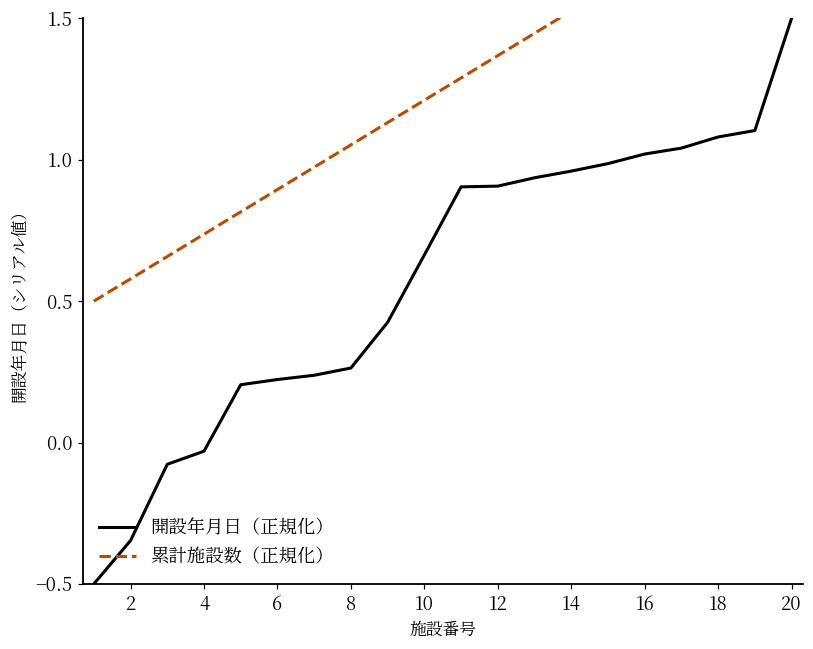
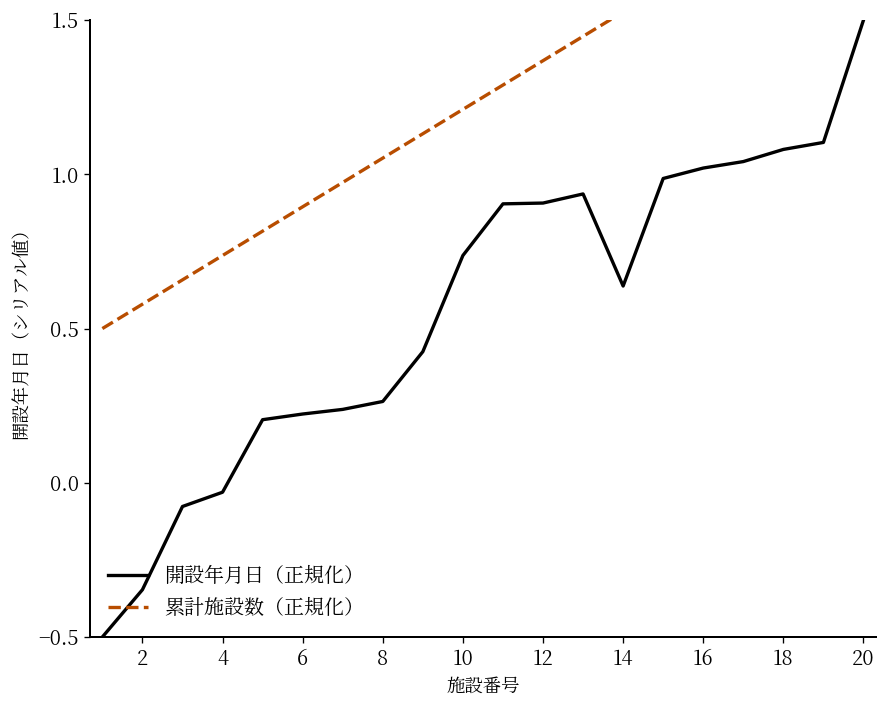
  {
    "開設年月日（正規化）": {
      "2": -0.35,
      "4": -0.03,
      "6": 0.22,
      "8": 0.26,
-     "10": 0.66,
+     "10": 0.74,
      "12": 0.91,
-     "14": 0.96,
+     "14": 0.64,
      "16": 1.02,
      "18": 1.08,
      "20": 1.50
    },
    "累計施設数（正規化）": {
      "2": 0.58,
      "4": 0.74,
      "6": 0.89,
      "8": 1.05,
      "10": 1.21,
      "12": 1.37
    }
  }
